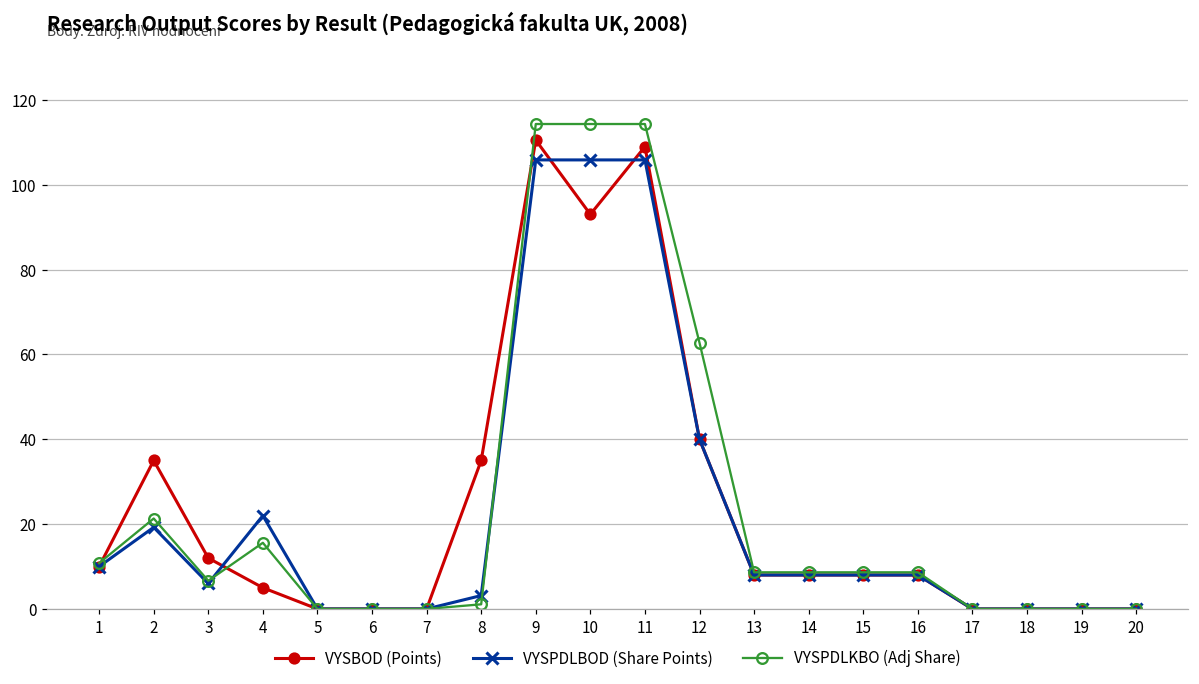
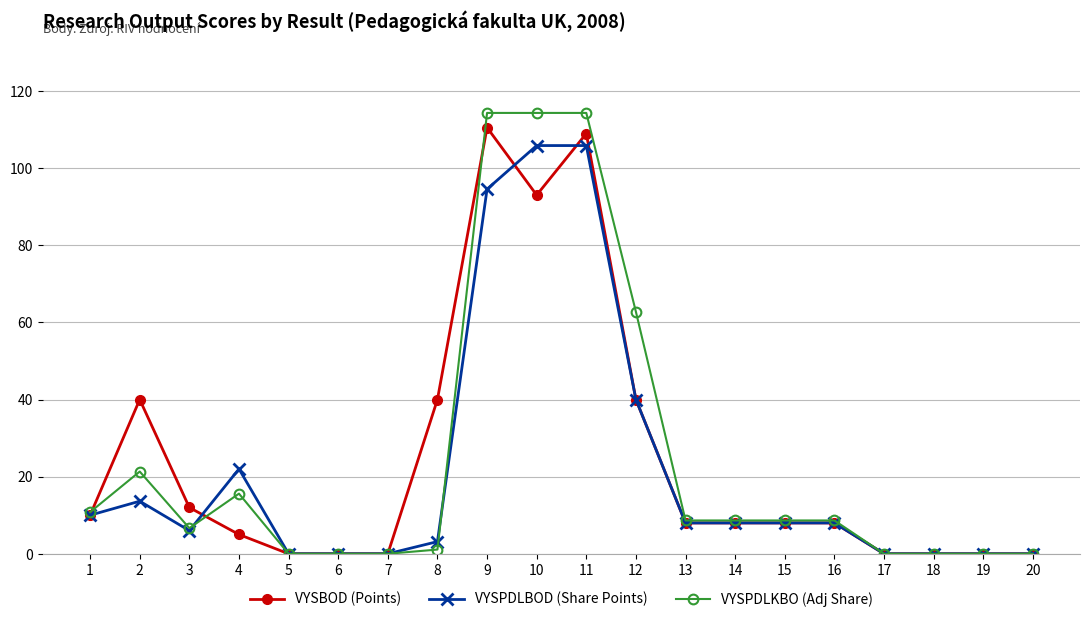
  {
    "VYSBOD (Points)": {
-     "2": 35,
+     "2": 40,
      "3": 12,
      "4": 5,
-     "8": 35,
+     "8": 40,
      "9": 111,
      "10": 93,
      "11": 109
    },
    "VYSPDLBOD (Share Points)": {
-     "2": 19,
+     "2": 14,
      "4": 22,
      "8": 3,
-     "9": 106,
+     "9": 95,
      "10": 106,
      "11": 106
    },
    "VYSPDLKBO (Adj Share)": {
      "1": 11,
      "2": 21,
      "4": 16,
      "8": 1,
      "9": 114,
      "10": 114,
      "11": 114,
      "12": 63
    }
  }
